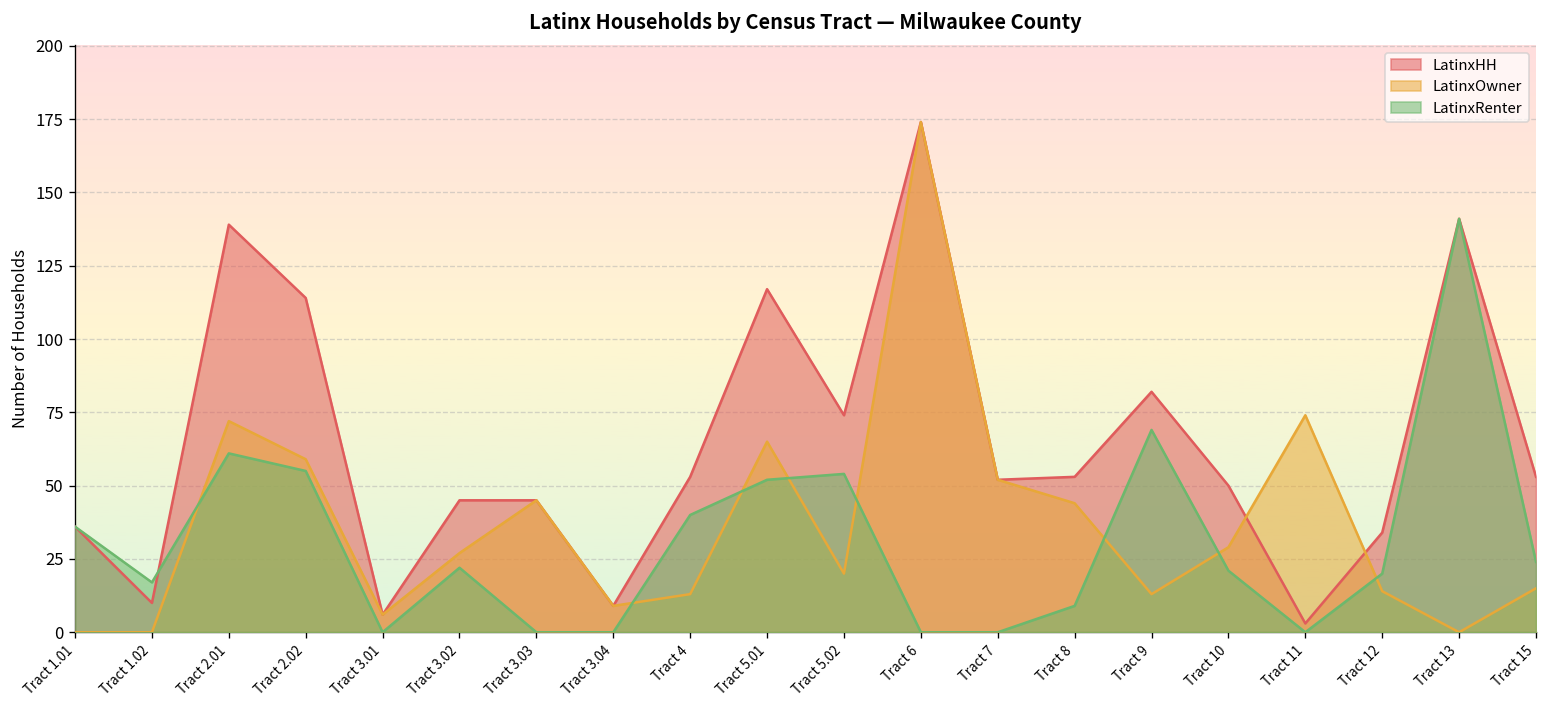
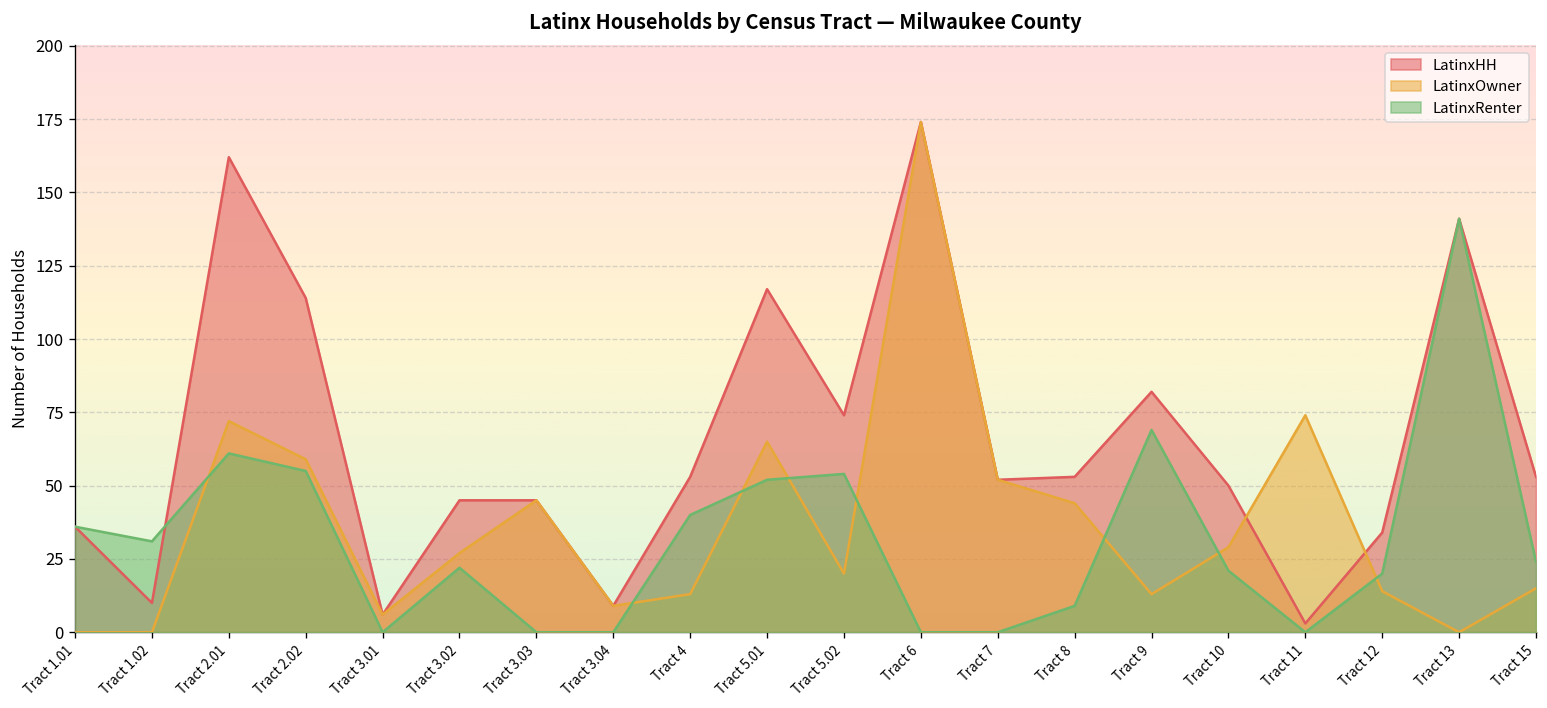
  {
    "LatinxHH": {
      "Tract 1.02": 10,
-     "Tract 2.01": 139,
+     "Tract 2.01": 162,
      "Tract 2.02": 114,
      "Tract 3.02": 45,
      "Tract 4": 53,
      "Tract 5.01": 117,
      "Tract 5.02": 74,
      "Tract 8": 53,
      "Tract 9": 82,
      "Tract 10": 50,
      "Tract 11": 3,
      "Tract 12": 34,
      "Tract 15": 53
    },
    "LatinxOwner": {
      "Tract 1.01": 0,
      "Tract 1.02": 0,
      "Tract 2.01": 72,
      "Tract 2.02": 59,
      "Tract 3.02": 27,
      "Tract 4": 13,
      "Tract 5.01": 65,
      "Tract 5.02": 20,
      "Tract 8": 44,
      "Tract 9": 13,
      "Tract 10": 29,
      "Tract 11": 74,
      "Tract 12": 14,
      "Tract 13": 0,
      "Tract 15": 15
    },
    "LatinxRenter": {
-     "Tract 1.02": 17,
+     "Tract 1.02": 31,
      "Tract 2.01": 61,
      "Tract 2.02": 55,
      "Tract 3.01": 0,
      "Tract 3.02": 22,
      "Tract 3.03": 0,
      "Tract 3.04": 0,
      "Tract 4": 40,
      "Tract 5.01": 52,
      "Tract 5.02": 54,
      "Tract 6": 0,
      "Tract 7": 0,
      "Tract 8": 9,
      "Tract 9": 69,
      "Tract 10": 21,
      "Tract 11": 0,
      "Tract 12": 20,
      "Tract 15": 24
    }
  }
